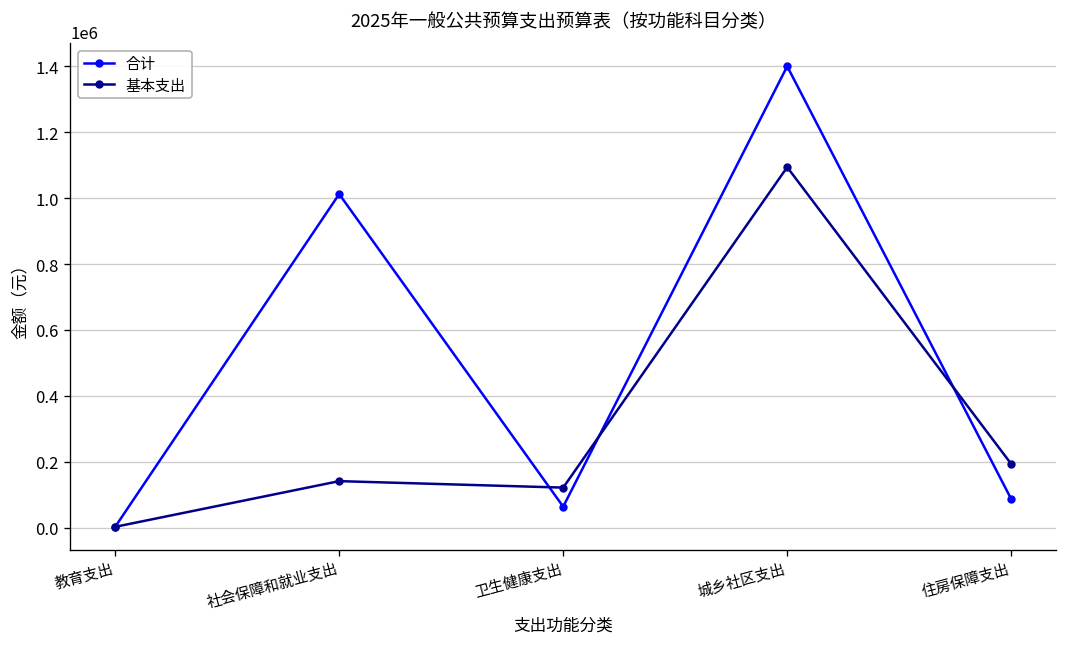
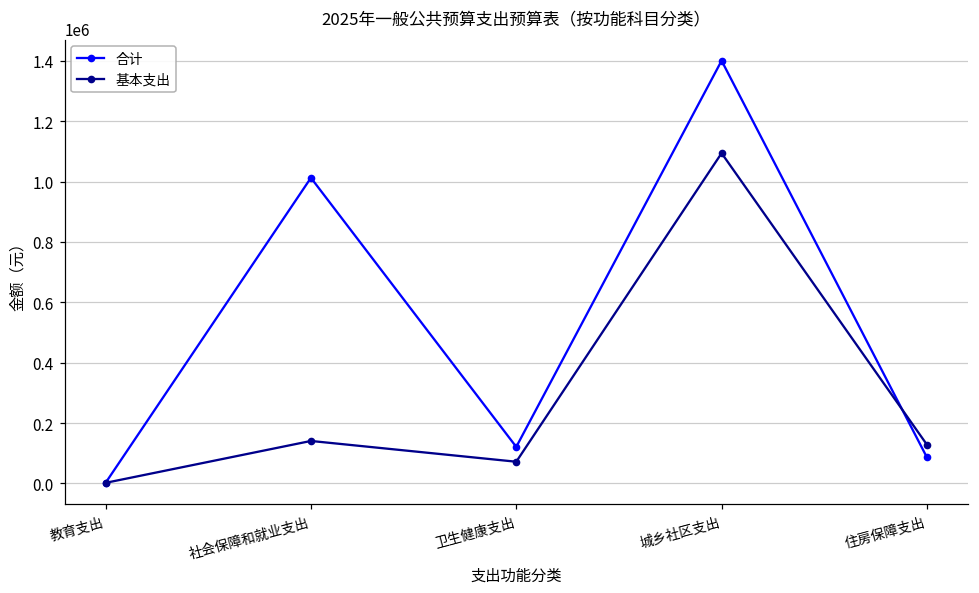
  {
    "合计": {
      "社会保障和就业支出": 1010000,
-     "卫生健康支出": 60000,
+     "卫生健康支出": 120000,
      "城乡社区支出": 1400000,
      "住房保障支出": 90000
    },
    "基本支出": {
      "社会保障和就业支出": 140000,
-     "卫生健康支出": 120000,
+     "卫生健康支出": 70000,
      "城乡社区支出": 1090000,
-     "住房保障支出": 190000
+     "住房保障支出": 130000
    }
  }
